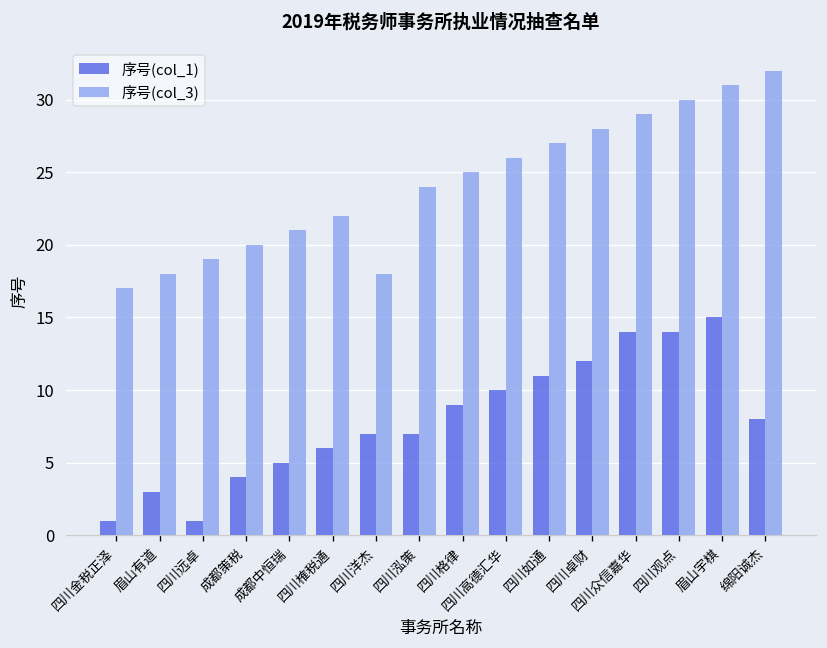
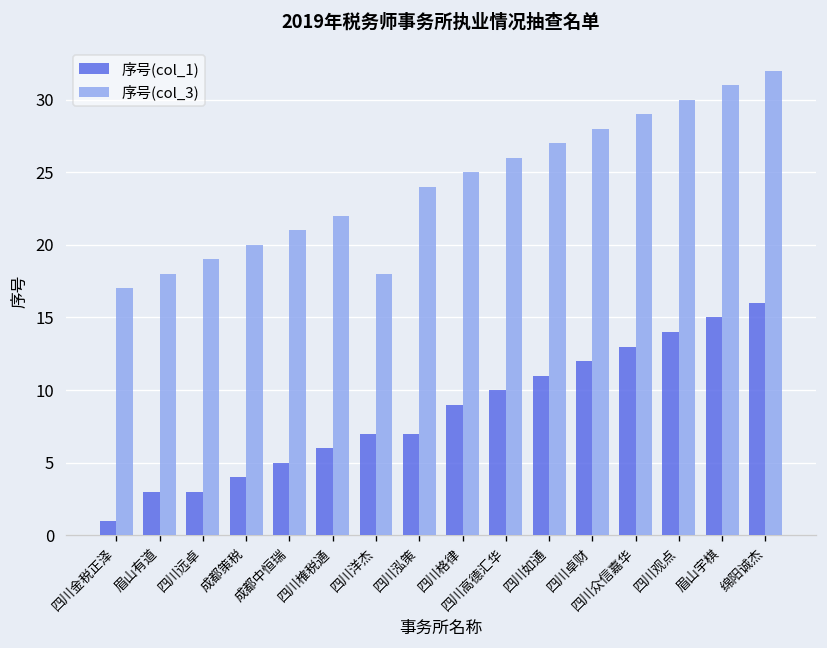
  {
    "序号(col_1)": {
      "四川金税正泽": 1,
      "眉山有道": 3,
-     "四川远卓": 1,
+     "四川远卓": 3,
      "成都策税": 4,
      "成都中恒瑞": 5,
      "四川榷税通": 6,
      "四川洋杰": 7,
      "四川泓策": 7,
      "四川格律": 9,
      "四川高德汇华": 10,
      "四川如通": 11,
      "四川卓财": 12,
-     "四川众信嘉华": 14,
+     "四川众信嘉华": 13,
      "四川观点": 14,
      "眉山宇棋": 15,
-     "绵阳诚杰": 8
+     "绵阳诚杰": 16
    },
    "序号(col_3)": {
      "四川金税正泽": 17,
      "眉山有道": 18,
      "四川远卓": 19,
      "成都策税": 20,
      "成都中恒瑞": 21,
      "四川榷税通": 22,
      "四川洋杰": 18,
      "四川泓策": 24,
      "四川格律": 25,
      "四川高德汇华": 26,
      "四川如通": 27,
      "四川卓财": 28,
      "四川众信嘉华": 29,
      "四川观点": 30,
      "眉山宇棋": 31,
      "绵阳诚杰": 32
    }
  }
